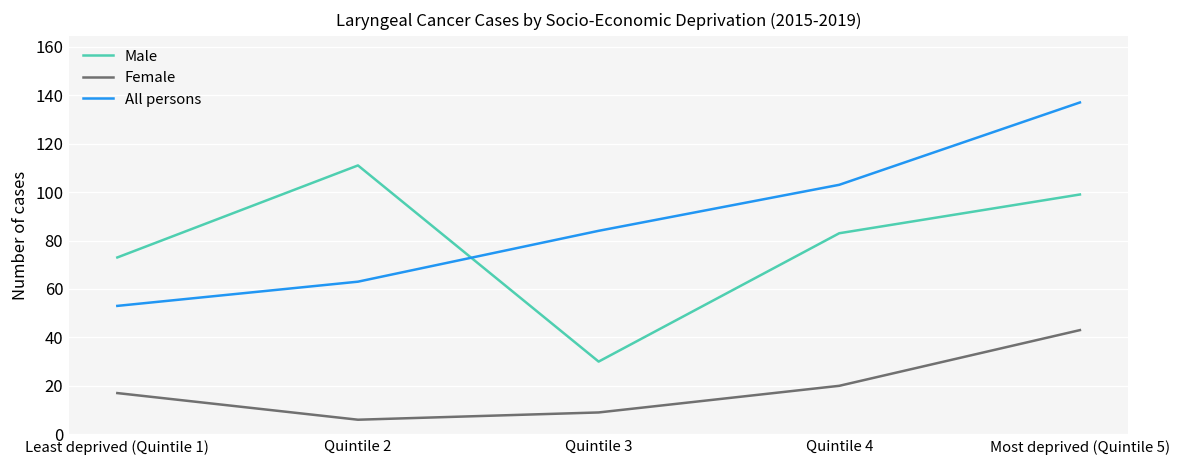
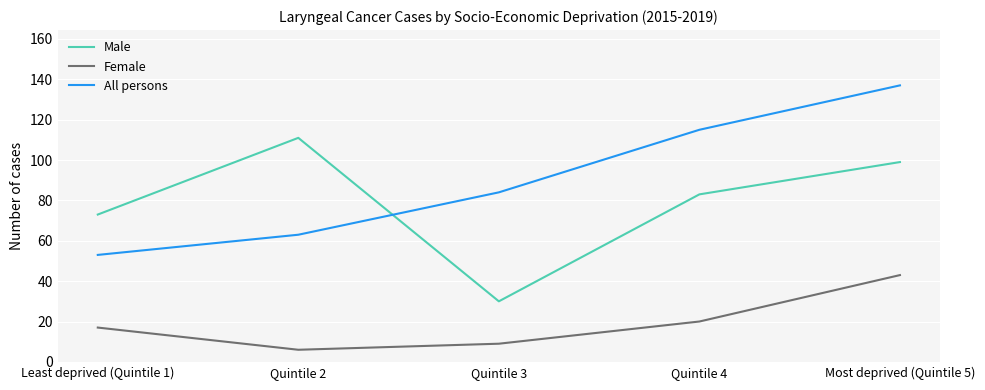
  {
    "Male": {
      "Least deprived (Quintile 1)": 73,
      "Quintile 2": 111,
      "Quintile 3": 30,
      "Quintile 4": 83,
      "Most deprived (Quintile 5)": 99
    },
    "Female": {
      "Least deprived (Quintile 1)": 17,
      "Quintile 2": 6,
      "Quintile 3": 9,
      "Quintile 4": 20,
      "Most deprived (Quintile 5)": 43
    },
    "All persons": {
      "Least deprived (Quintile 1)": 53,
      "Quintile 2": 63,
      "Quintile 3": 84,
-     "Quintile 4": 103,
+     "Quintile 4": 115,
      "Most deprived (Quintile 5)": 137
    }
  }
